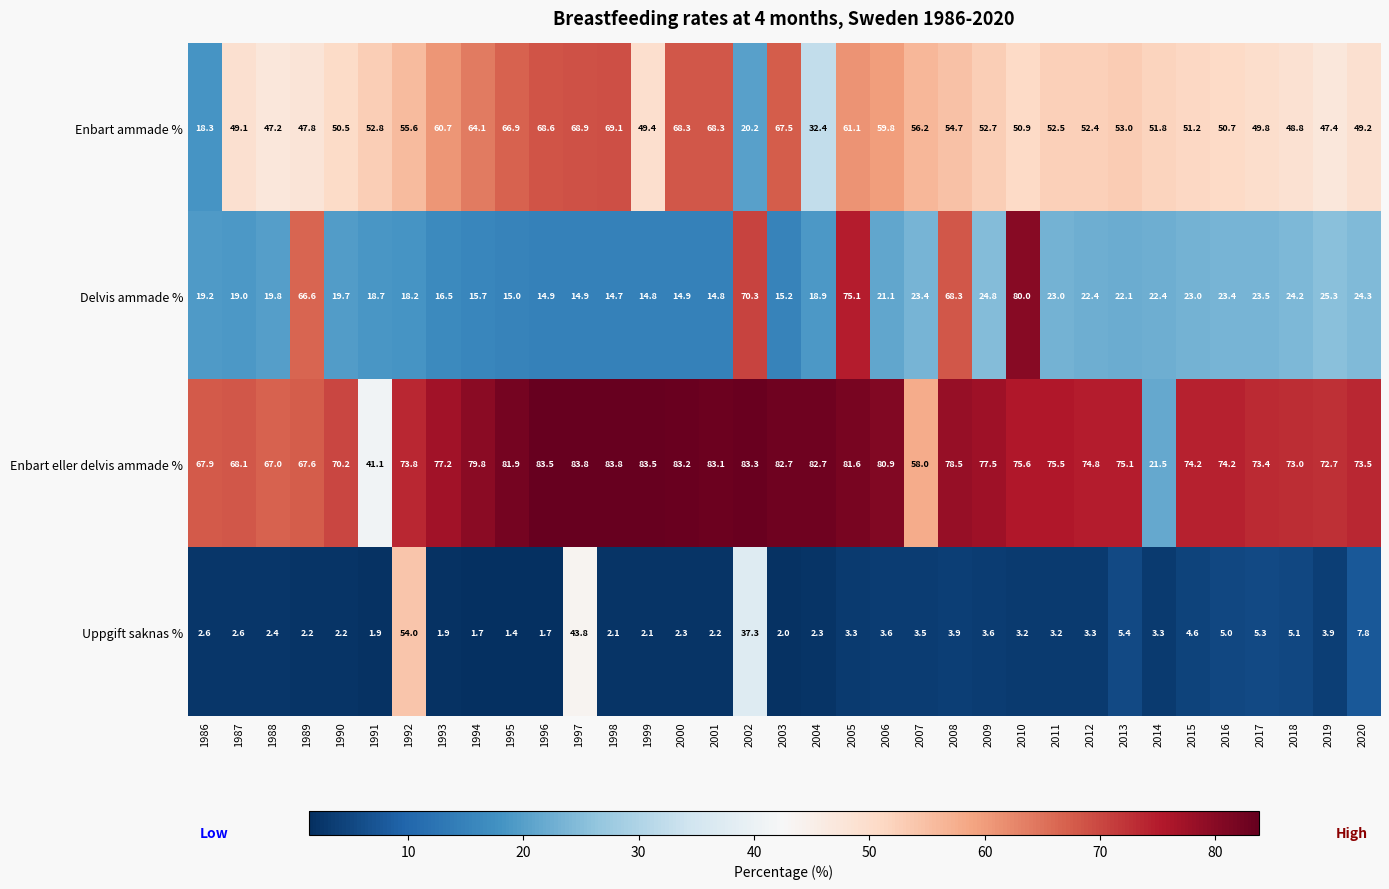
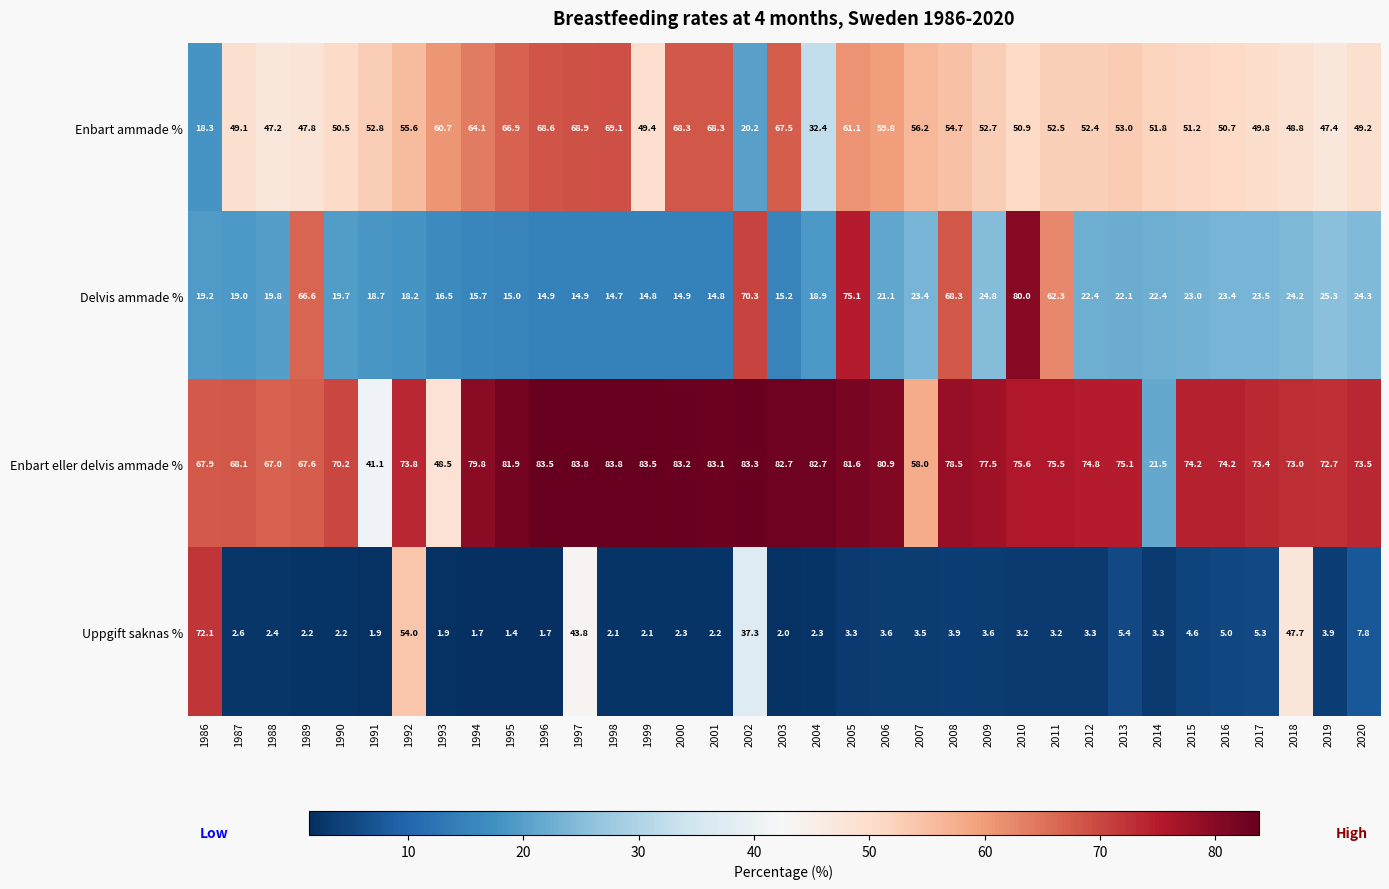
  {
    "Enbart ammade %": {
      "1986": 18.3,
      "1987": 49.1,
      "1988": 47.2,
      "1989": 47.8,
      "1990": 50.5,
      "1991": 52.8,
      "1992": 55.6,
      "1993": 60.7,
      "1994": 64.1,
      "1995": 66.9,
      "1996": 68.6,
      "1997": 68.9,
      "1998": 69.1,
      "1999": 49.4,
      "2000": 68.3,
      "2001": 68.3,
      "2002": 20.2,
      "2003": 67.5,
      "2004": 32.4,
      "2005": 61.1,
      "2006": 59.8,
      "2007": 56.2,
      "2008": 54.7,
      "2009": 52.7,
      "2010": 50.9,
      "2011": 52.5,
      "2012": 52.4,
      "2013": 53.0,
      "2014": 51.8,
      "2015": 51.2,
      "2016": 50.7,
      "2017": 49.8,
      "2018": 48.8,
      "2019": 47.4,
      "2020": 49.2
    },
    "Delvis ammade %": {
      "1986": 19.2,
      "1987": 19.0,
      "1988": 19.8,
      "1989": 66.6,
      "1990": 19.7,
      "1991": 18.7,
      "1992": 18.2,
      "1993": 16.5,
      "1994": 15.7,
      "1995": 15.0,
      "1996": 14.9,
      "1997": 14.9,
      "1998": 14.7,
      "1999": 14.8,
      "2000": 14.9,
      "2001": 14.8,
      "2002": 70.3,
      "2003": 15.2,
      "2004": 18.9,
      "2005": 75.1,
      "2006": 21.1,
      "2007": 23.4,
      "2008": 68.3,
      "2009": 24.8,
      "2010": 80.0,
-     "2011": 23.0,
+     "2011": 62.3,
      "2012": 22.4,
      "2013": 22.1,
      "2014": 22.4,
      "2015": 23.0,
      "2016": 23.4,
      "2017": 23.5,
      "2018": 24.2,
      "2019": 25.3,
      "2020": 24.3
    },
    "Enbart eller delvis ammade %": {
      "1986": 67.9,
      "1987": 68.1,
      "1988": 67.0,
      "1989": 67.6,
      "1990": 70.2,
      "1991": 41.1,
      "1992": 73.8,
-     "1993": 77.2,
+     "1993": 48.5,
      "1994": 79.8,
      "1995": 81.9,
      "1996": 83.5,
      "1997": 83.8,
      "1998": 83.8,
      "1999": 83.5,
      "2000": 83.2,
      "2001": 83.1,
      "2002": 83.3,
      "2003": 82.7,
      "2004": 82.7,
      "2005": 81.6,
      "2006": 80.9,
      "2007": 58.0,
      "2008": 78.5,
      "2009": 77.5,
      "2010": 75.6,
      "2011": 75.5,
      "2012": 74.8,
      "2013": 75.1,
      "2014": 21.5,
      "2015": 74.2,
      "2016": 74.2,
      "2017": 73.4,
      "2018": 73.0,
      "2019": 72.7,
      "2020": 73.5
    },
    "Uppgift saknas %": {
-     "1986": 2.6,
+     "1986": 72.1,
      "1987": 2.6,
      "1988": 2.4,
      "1989": 2.2,
      "1990": 2.2,
      "1991": 1.9,
      "1992": 54.0,
      "1993": 1.9,
      "1994": 1.7,
      "1995": 1.4,
      "1996": 1.7,
      "1997": 43.8,
      "1998": 2.1,
      "1999": 2.1,
      "2000": 2.3,
      "2001": 2.2,
      "2002": 37.3,
      "2003": 2.0,
      "2004": 2.3,
      "2005": 3.3,
      "2006": 3.6,
      "2007": 3.5,
      "2008": 3.9,
      "2009": 3.6,
      "2010": 3.2,
      "2011": 3.2,
      "2012": 3.3,
      "2013": 5.4,
      "2014": 3.3,
      "2015": 4.6,
      "2016": 5.0,
      "2017": 5.3,
-     "2018": 5.1,
+     "2018": 47.7,
      "2019": 3.9,
      "2020": 7.8
    }
  }
